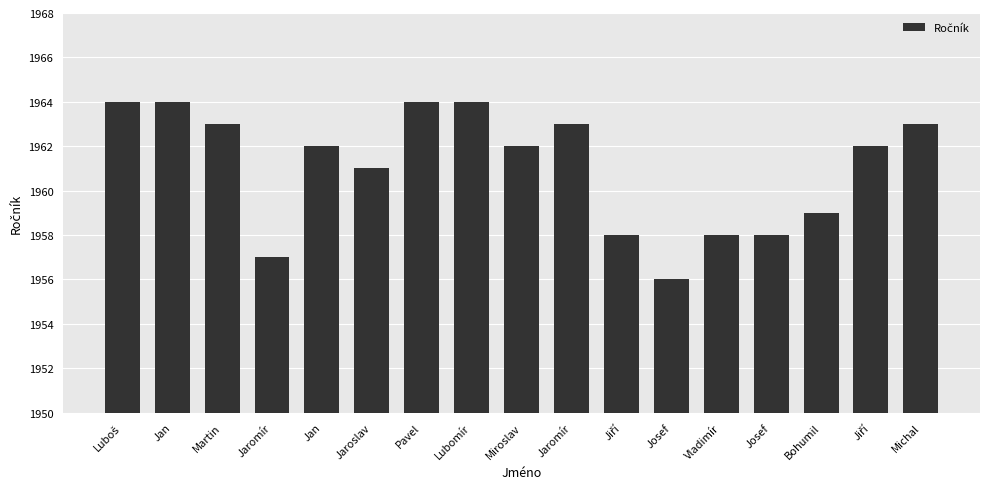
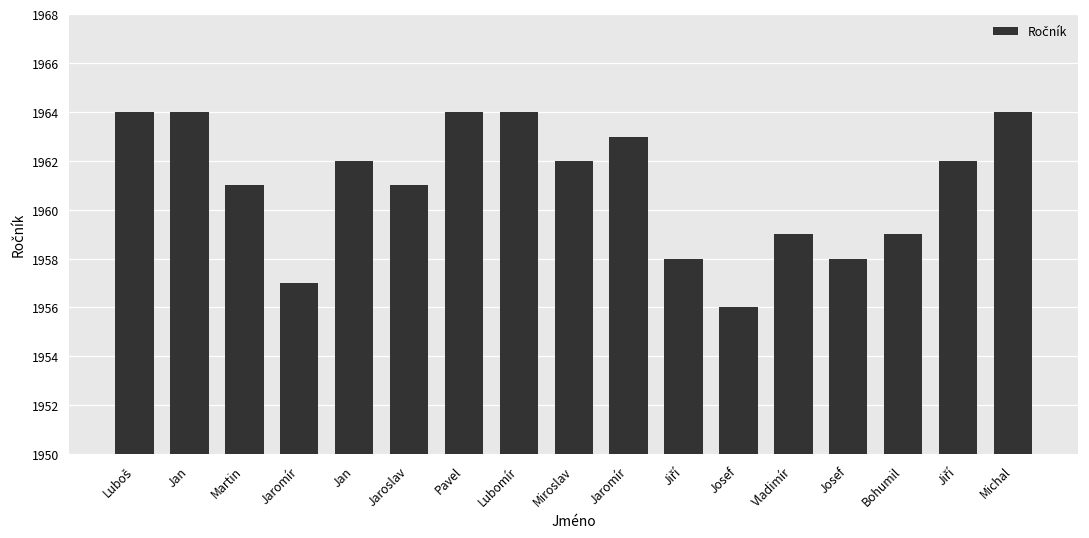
  {
    "Luboš": 1964,
-   "Martin": 1963,
+   "Martin": 1961,
    "Jaroslav": 1961,
    "Pavel": 1964,
    "Lubomír": 1964,
    "Miroslav": 1962,
-   "Vladimír": 1958,
+   "Vladimír": 1959,
    "Bohumil": 1959,
-   "Michal": 1963
+   "Michal": 1964
  }
